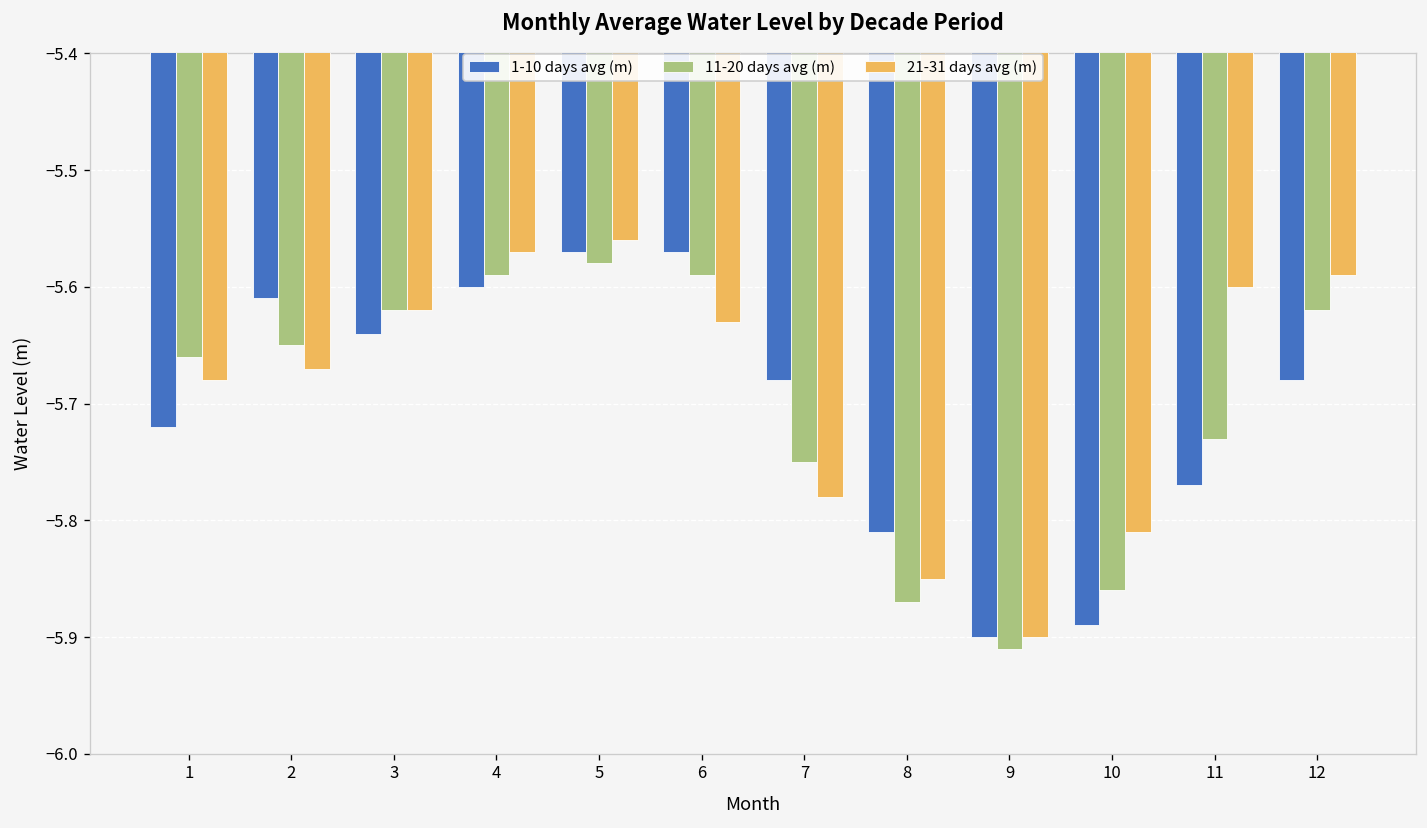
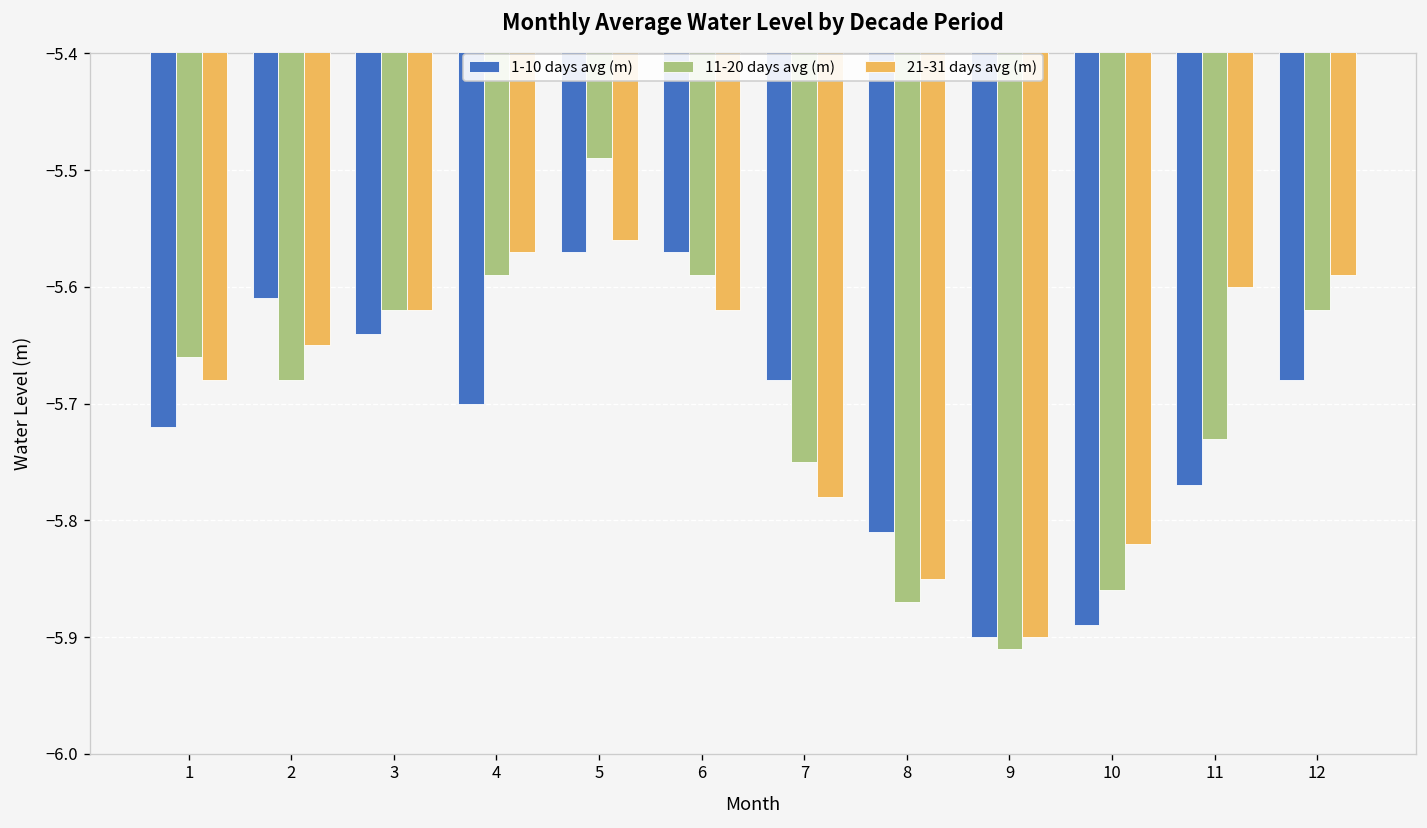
  {
    "1-10 days avg (m)": {
      "1": -5.72,
      "2": -5.61,
      "3": -5.64,
-     "4": -5.6,
+     "4": -5.7,
      "5": -5.57,
      "6": -5.57,
      "7": -5.68,
      "8": -5.81,
      "9": -5.9,
      "10": -5.89,
      "11": -5.77,
      "12": -5.68
    },
    "11-20 days avg (m)": {
      "1": -5.66,
-     "2": -5.65,
+     "2": -5.68,
      "3": -5.62,
      "4": -5.59,
-     "5": -5.58,
+     "5": -5.49,
      "6": -5.59,
      "7": -5.75,
      "8": -5.87,
      "9": -5.91,
      "10": -5.86,
      "11": -5.73,
      "12": -5.62
    },
    "21-31 days avg (m)": {
      "1": -5.68,
-     "2": -5.67,
+     "2": -5.65,
      "3": -5.62,
      "4": -5.57,
      "5": -5.56,
-     "6": -5.63,
+     "6": -5.62,
      "7": -5.78,
      "8": -5.85,
      "9": -5.90,
-     "10": -5.81,
+     "10": -5.82,
      "11": -5.60,
      "12": -5.59
    }
  }
